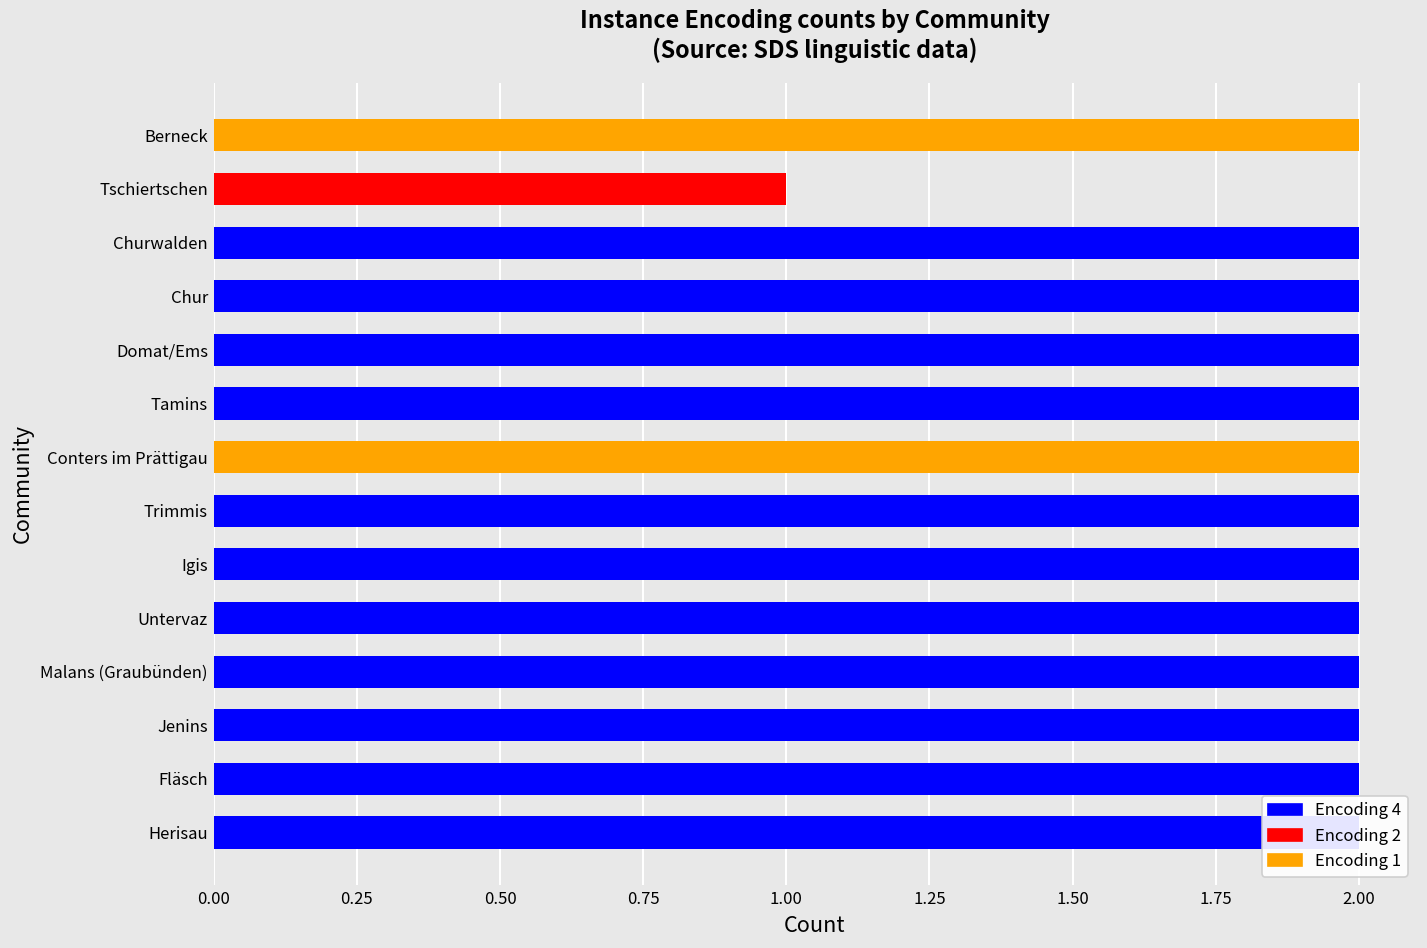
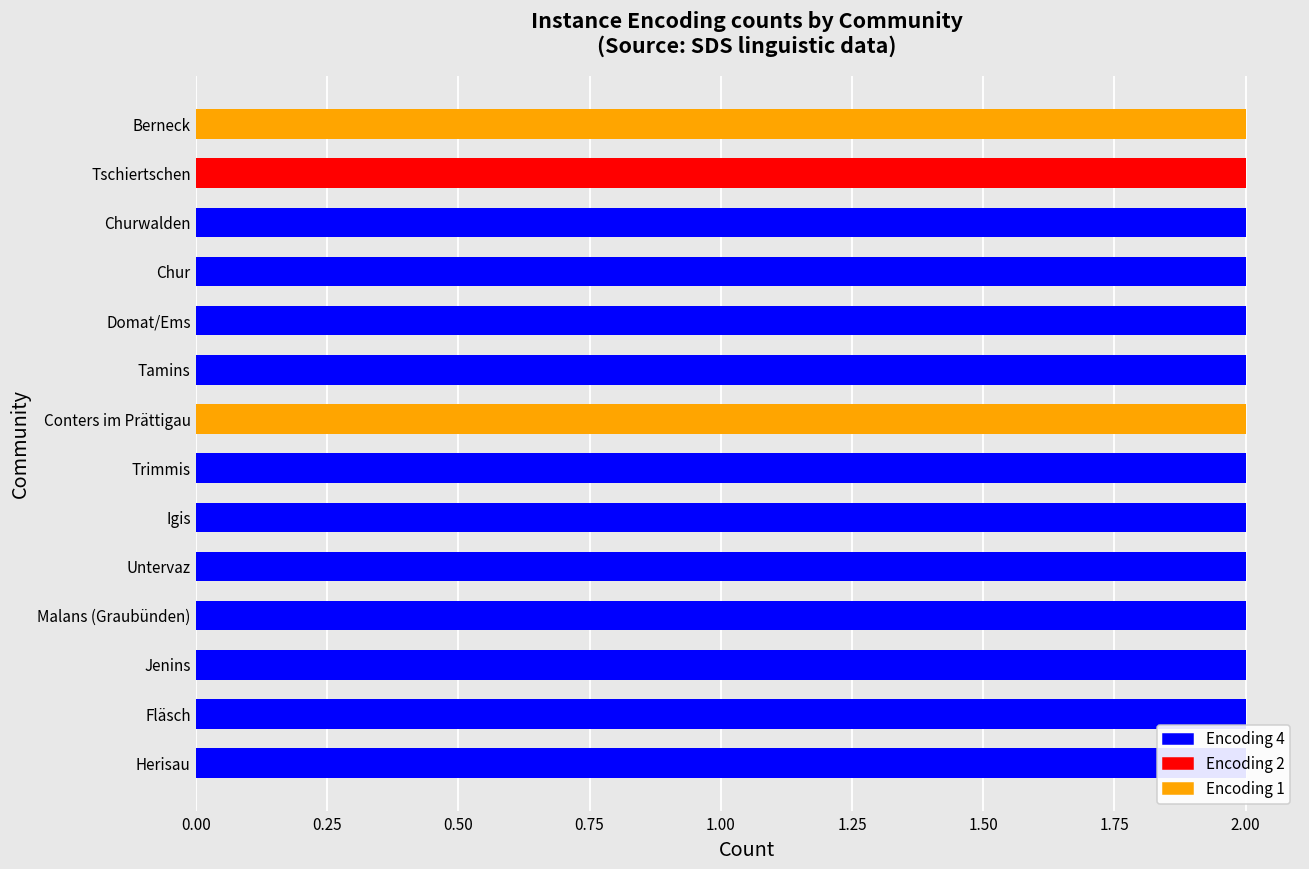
  {
    "Berneck": 2,
-   "Tschiertschen": 1,
+   "Tschiertschen": 2,
    "Churwalden": 2,
    "Chur": 2,
    "Domat/Ems": 2,
    "Tamins": 2,
    "Conters im Prättigau": 2,
    "Trimmis": 2,
    "Igis": 2,
    "Untervaz": 2,
    "Malans (Graubünden)": 2,
    "Jenins": 2,
    "Fläsch": 2
  }
